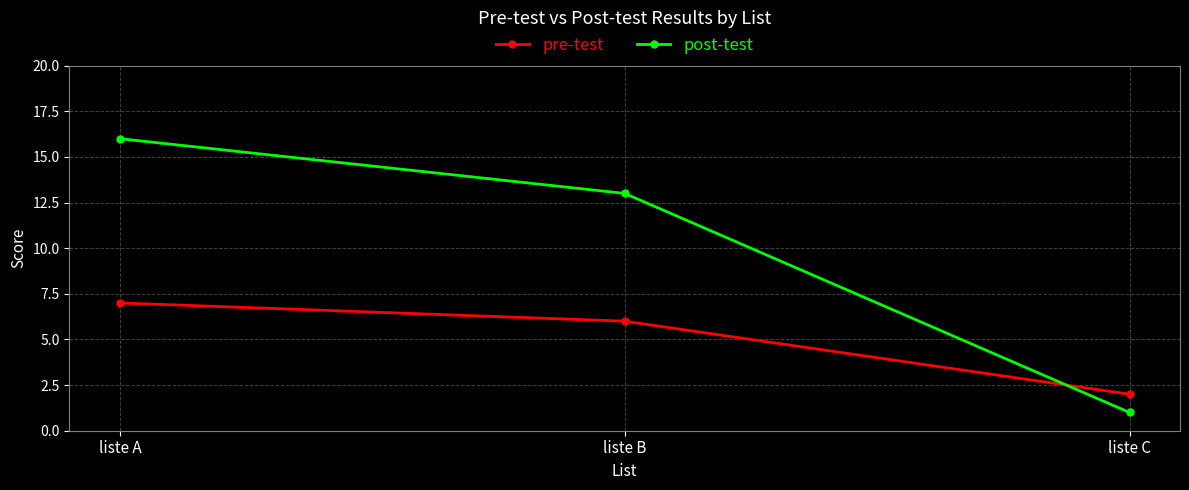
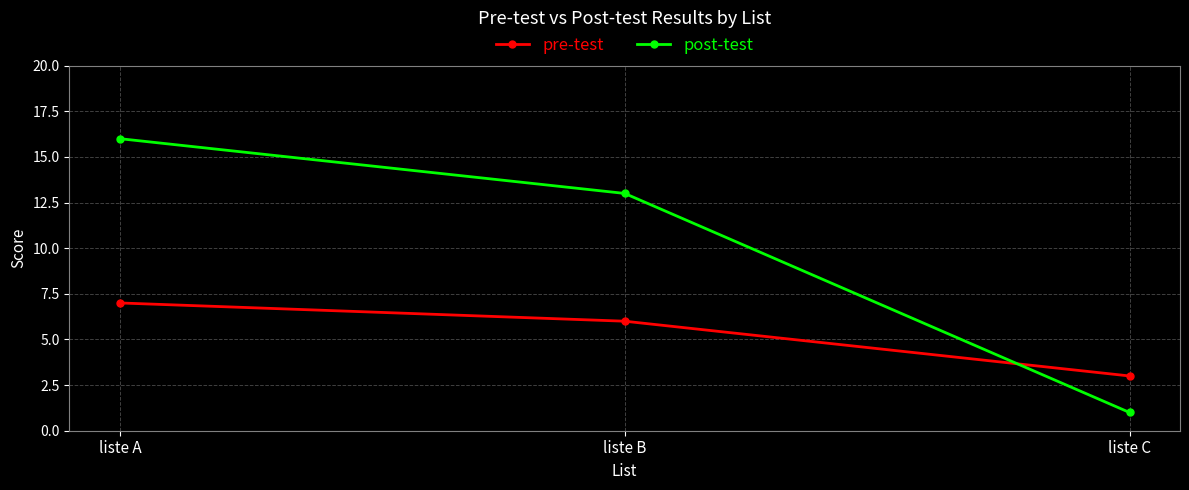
  {
    "pre-test": {
      "liste A": 7,
      "liste B": 6,
-     "liste C": 2
+     "liste C": 3
    },
    "post-test": {
      "liste A": 16,
      "liste B": 13,
      "liste C": 1
    }
  }
